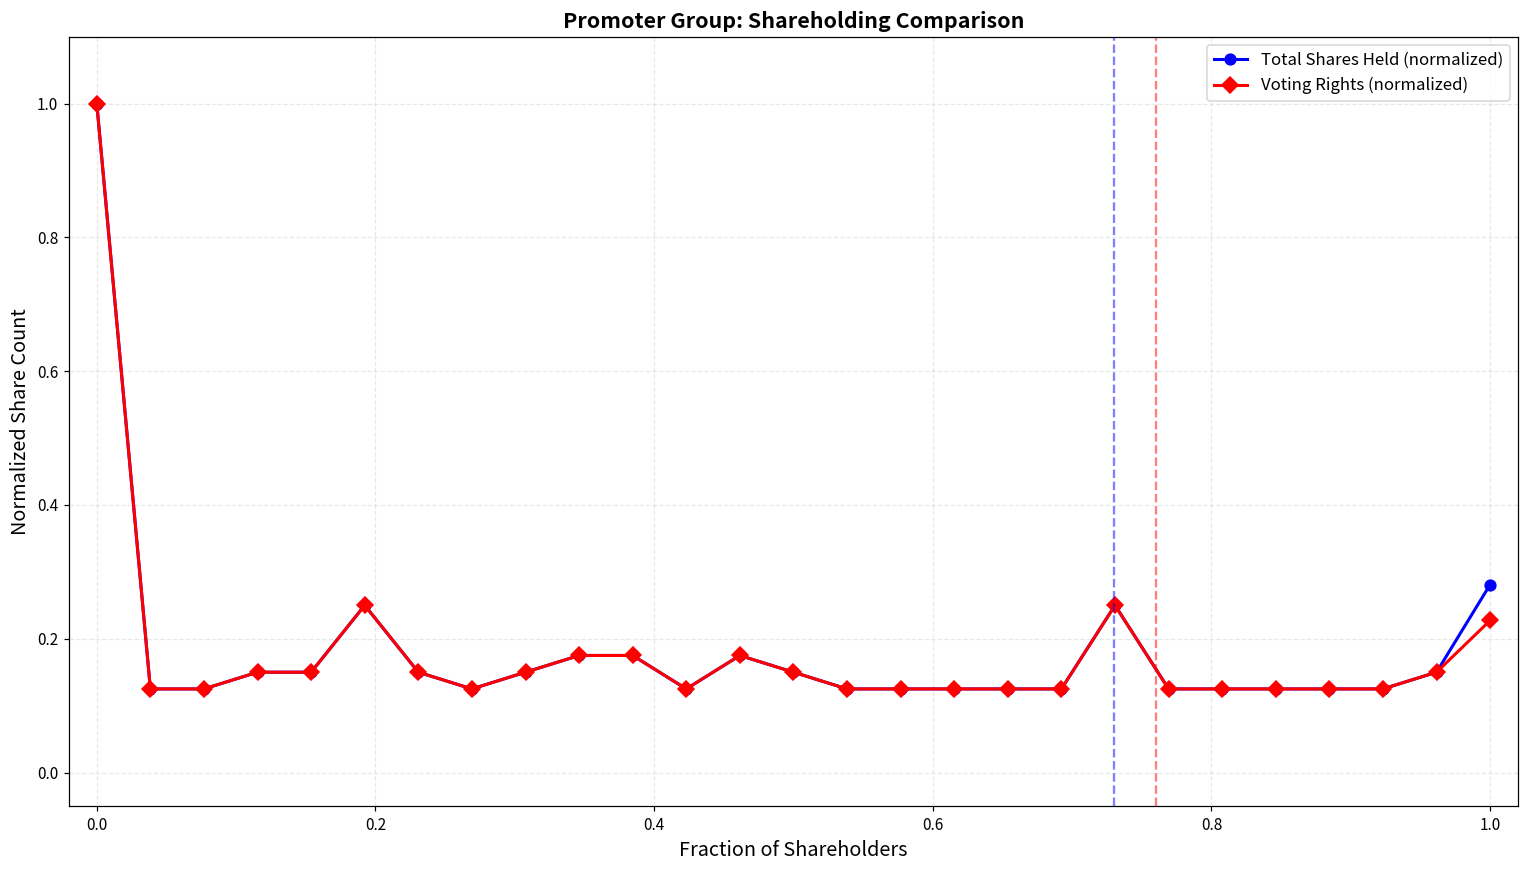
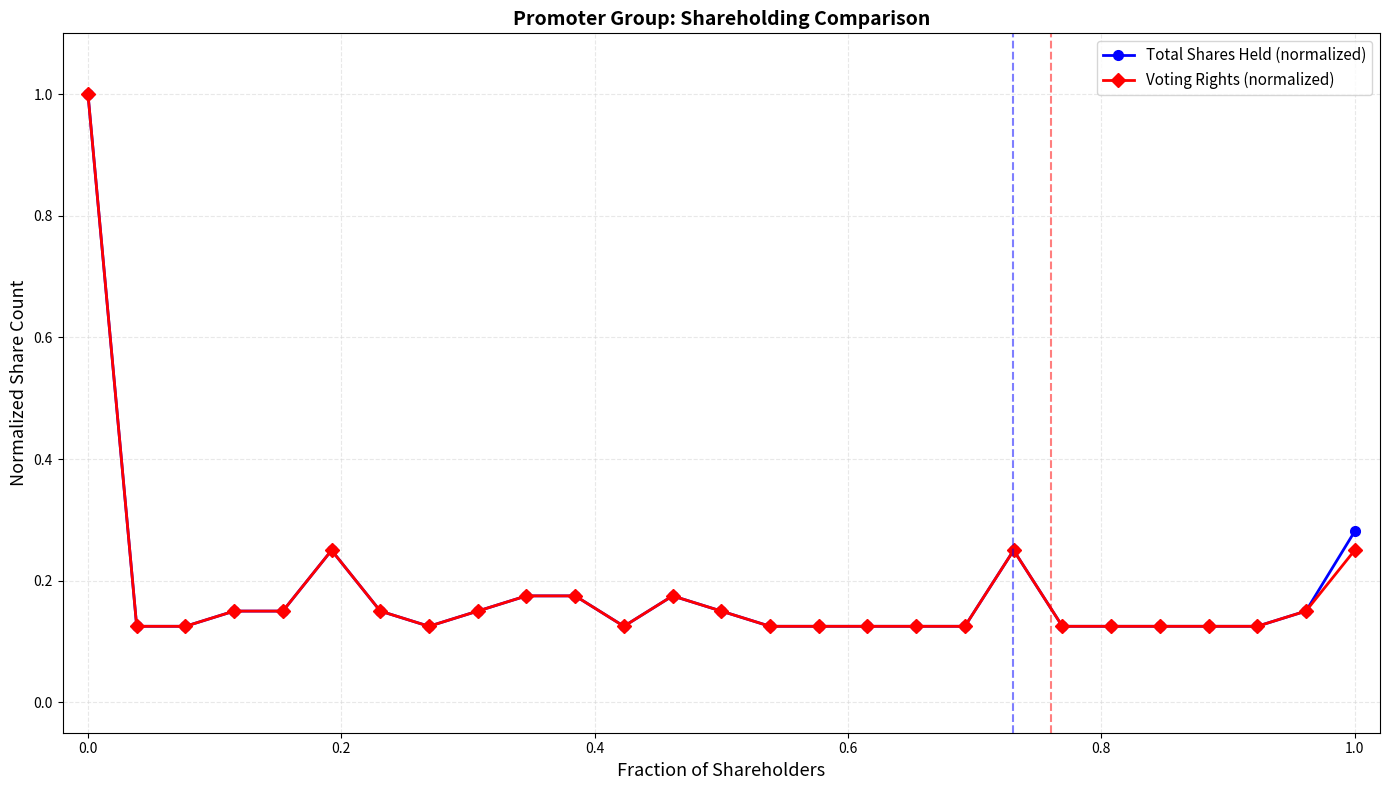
  {
    "Total Shares Held (normalized)": {
      "1.0": 0.28
    },
    "Voting Rights (normalized)": {
-     "1.0": 0.23
+     "1.0": 0.25
    }
  }
